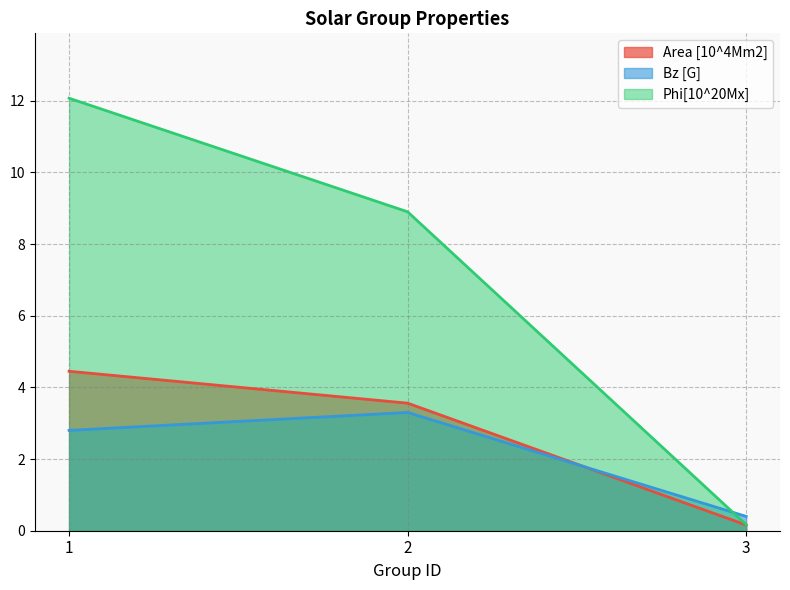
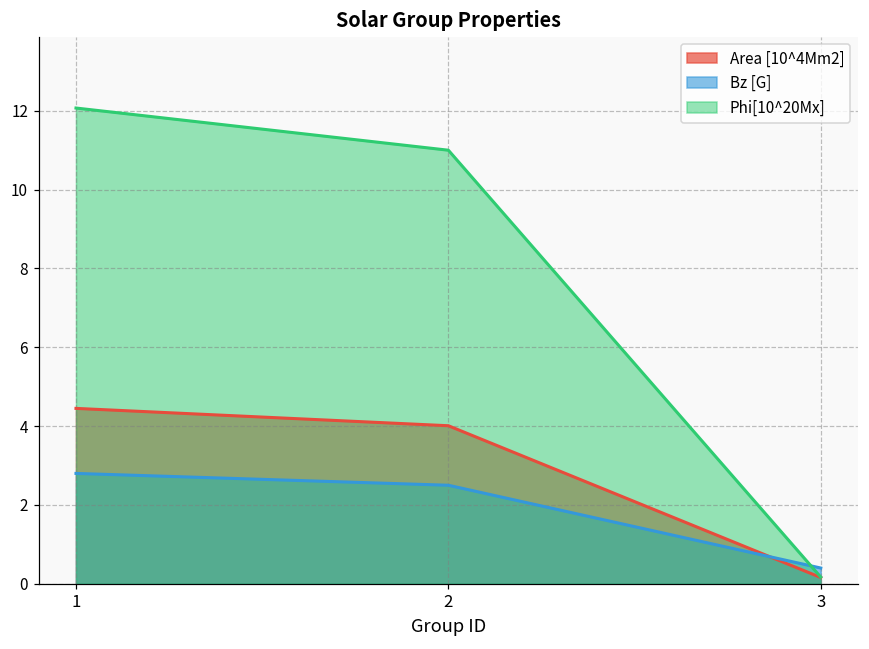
  {
    "Area [10^4Mm2]": {
      "1": 4.5,
-     "2": 3.6
+     "2": 4.0
    },
    "Bz [G]": {
      "1": 2.8,
-     "2": 3.3,
+     "2": 2.5,
      "3": 0.4
    },
    "Phi[10^20Mx]": {
      "1": 12.1,
-     "2": 8.9
+     "2": 11.0
    }
  }
